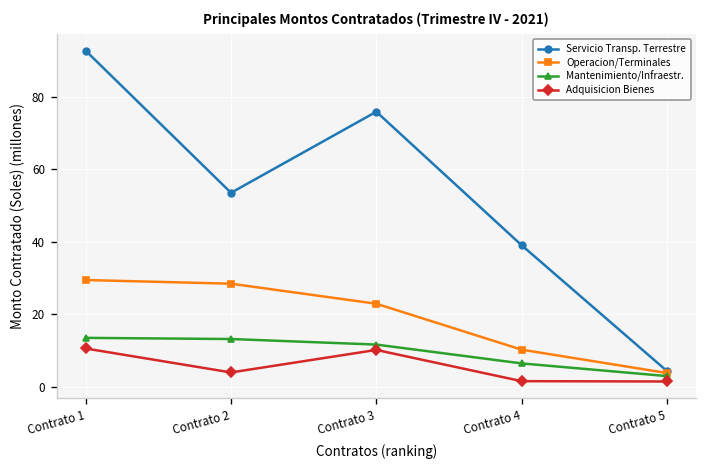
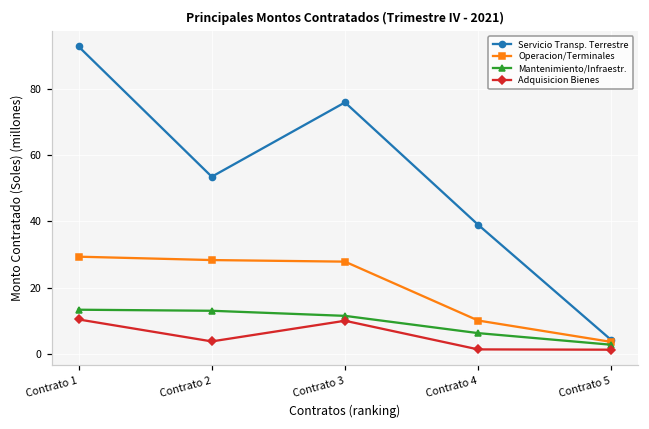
  {
    "Servicio Transp. Terrestre": {
      "Contrato 1": 93,
      "Contrato 2": 53,
      "Contrato 3": 76,
      "Contrato 4": 39
    },
    "Operacion/Terminales": {
      "Contrato 1": 29,
      "Contrato 2": 28,
-     "Contrato 3": 23,
+     "Contrato 3": 28,
      "Contrato 4": 10
    },
    "Mantenimiento/Infraestr.": {
      "Contrato 1": 13,
      "Contrato 2": 13,
      "Contrato 3": 12,
      "Contrato 4": 6,
      "Contrato 5": 3
    },
    "Adquisicion Bienes": {
      "Contrato 1": 11,
      "Contrato 2": 4,
      "Contrato 3": 10,
      "Contrato 4": 1,
      "Contrato 5": 1
    }
  }
